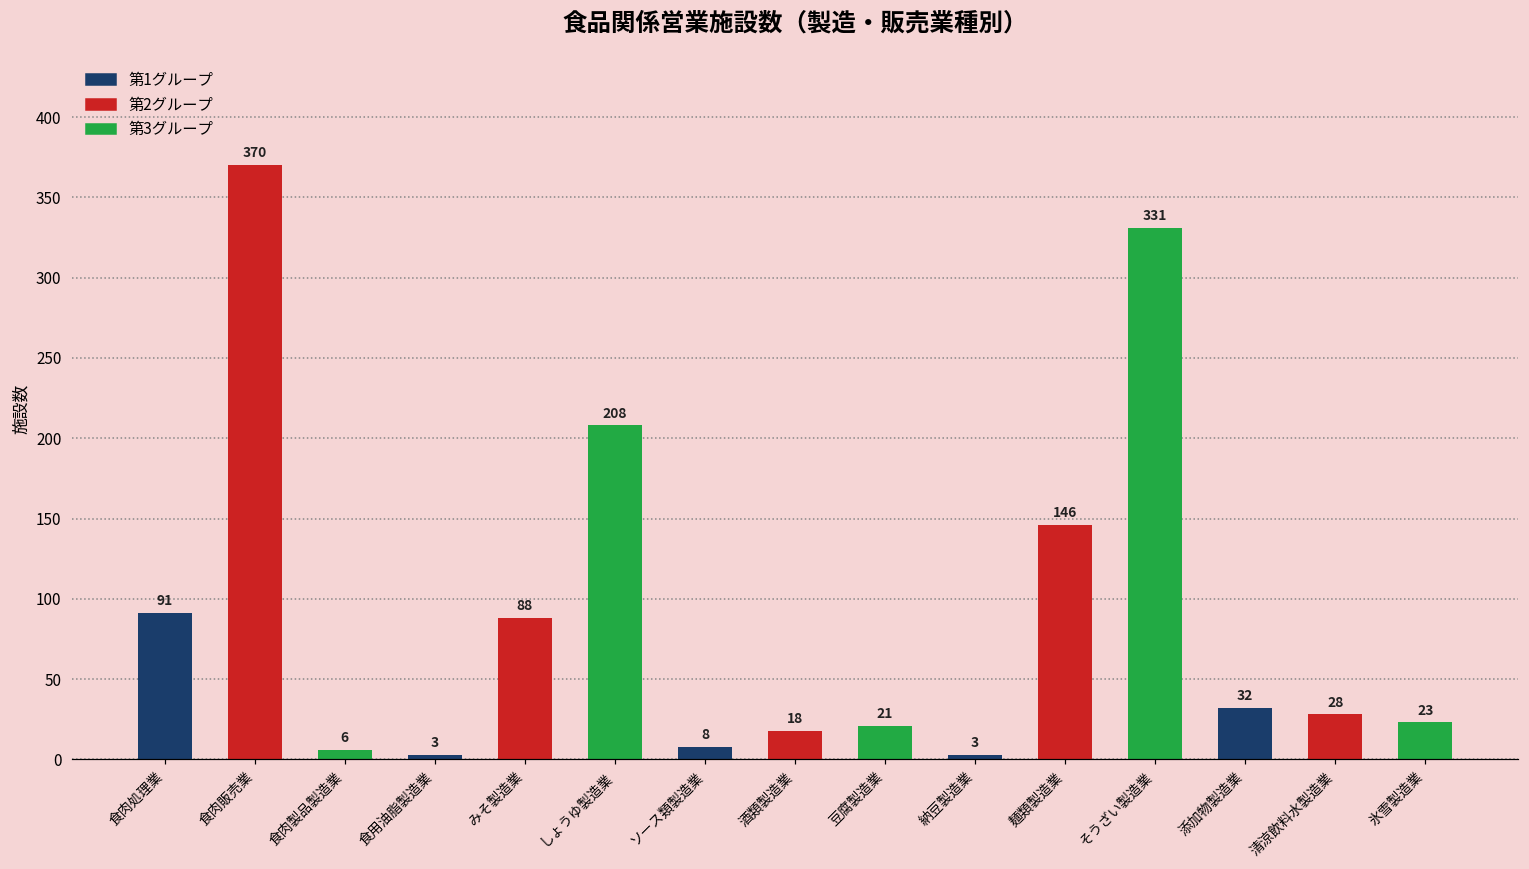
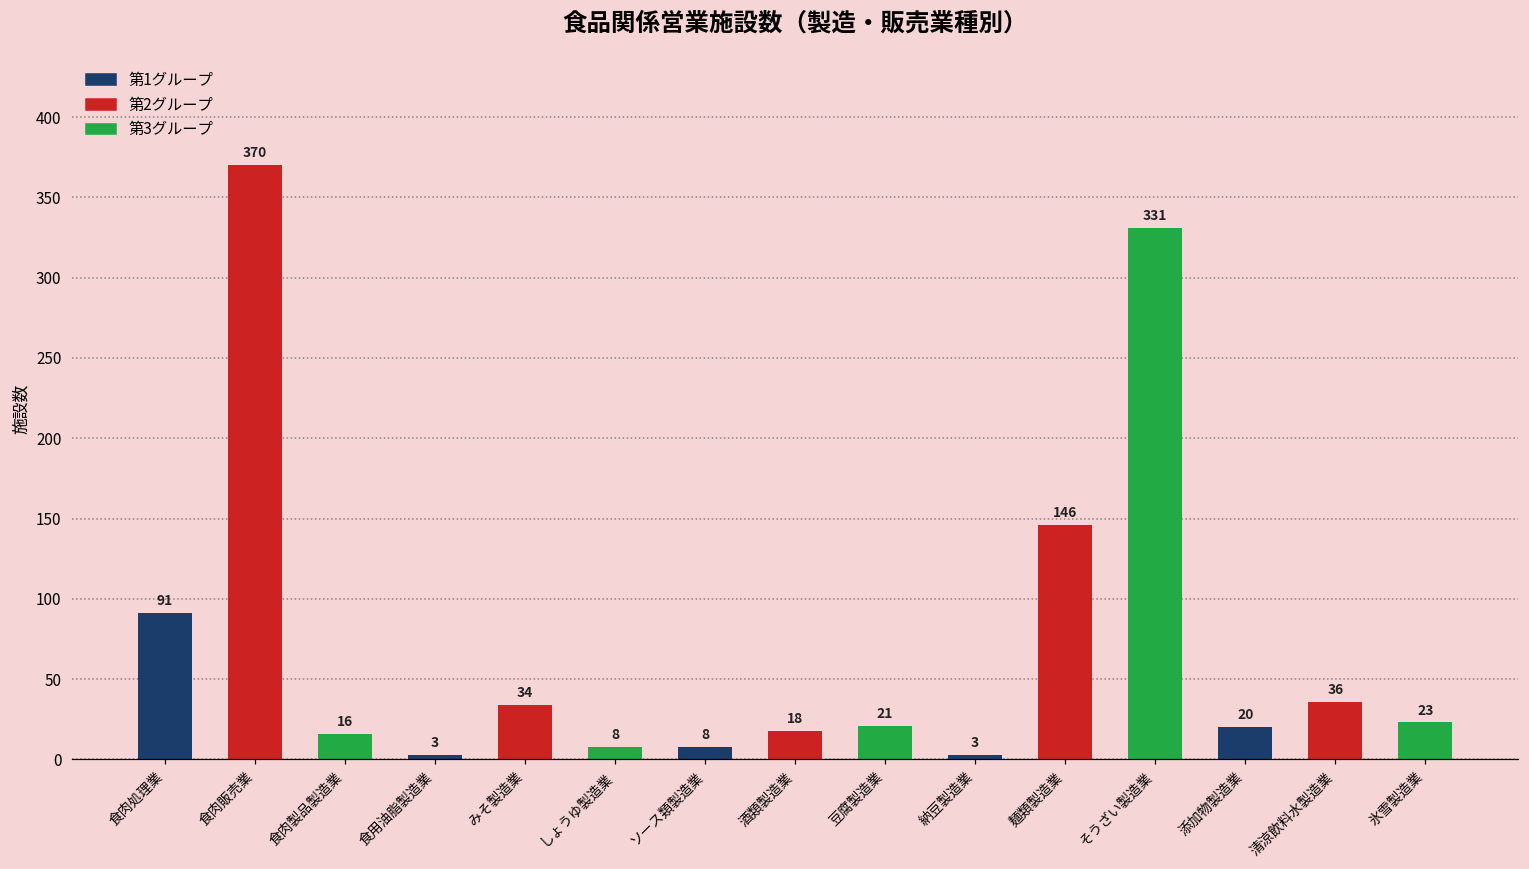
  {
    "食肉処理業": 91,
    "食肉販売業": 370,
-   "食肉製品製造業": 6,
+   "食肉製品製造業": 16,
    "食用油脂製造業": 3,
-   "みそ製造業": 88,
-   "しょうゆ製造業": 208,
+   "みそ製造業": 34,
+   "しょうゆ製造業": 8,
    "ソース類製造業": 8,
    "酒類製造業": 18,
    "豆腐製造業": 21,
    "納豆製造業": 3,
    "麺類製造業": 146,
    "そうざい製造業": 331,
-   "添加物製造業": 32,
-   "清涼飲料水製造業": 28,
+   "添加物製造業": 20,
+   "清涼飲料水製造業": 36,
    "氷雪製造業": 23
  }
